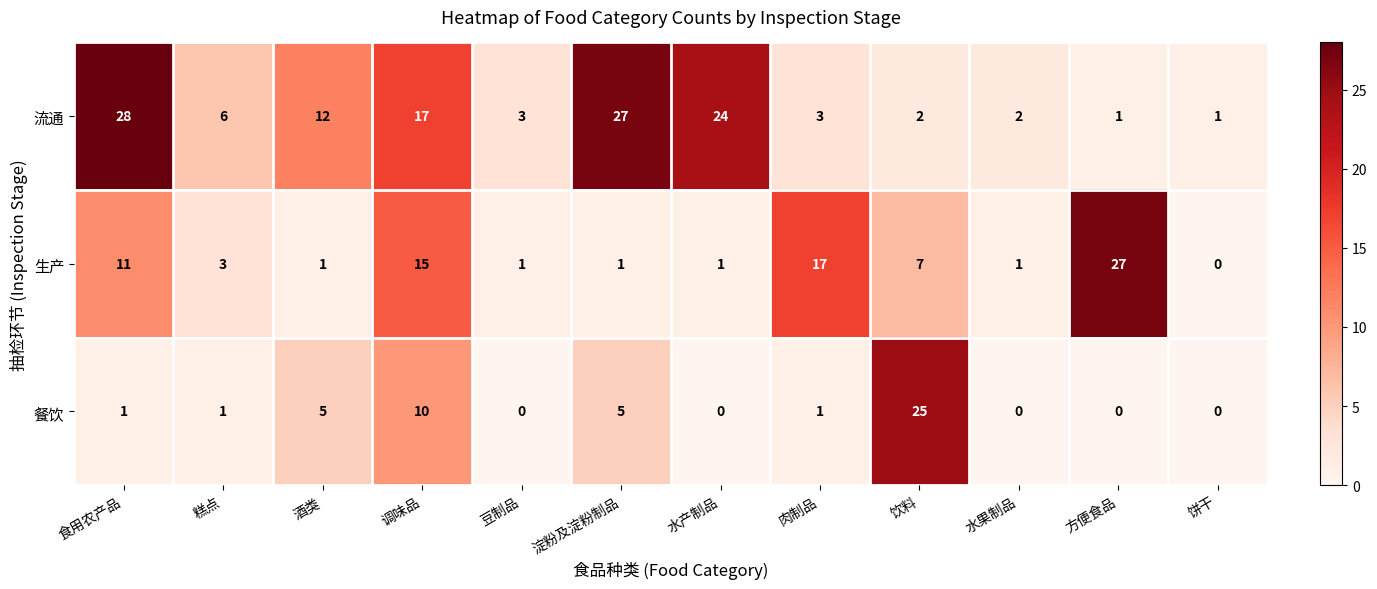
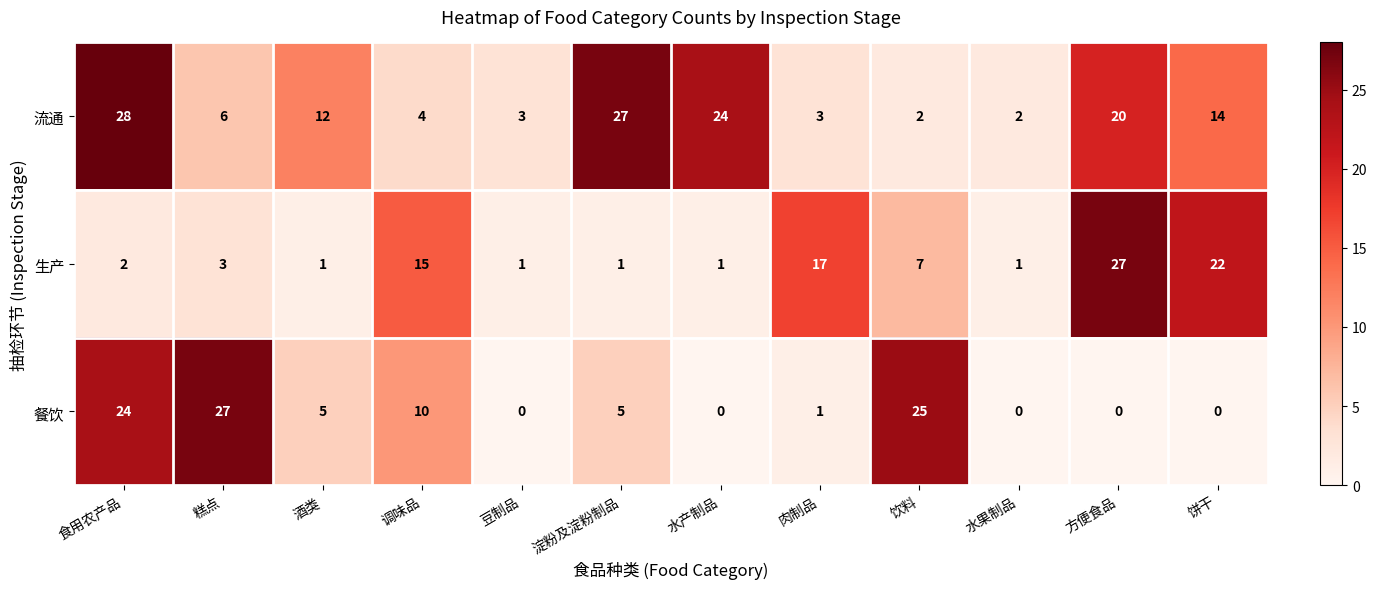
  {
    "流通": {
      "食用农产品": 28,
      "糕点": 6,
      "酒类": 12,
-     "调味品": 17,
+     "调味品": 4,
      "豆制品": 3,
      "淀粉及淀粉制品": 27,
      "水产制品": 24,
      "肉制品": 3,
      "饮料": 2,
      "水果制品": 2,
-     "方便食品": 1,
-     "饼干": 1
+     "方便食品": 20,
+     "饼干": 14
    },
    "生产": {
-     "食用农产品": 11,
+     "食用农产品": 2,
      "糕点": 3,
      "酒类": 1,
      "调味品": 15,
      "豆制品": 1,
      "淀粉及淀粉制品": 1,
      "水产制品": 1,
      "肉制品": 17,
      "饮料": 7,
      "水果制品": 1,
      "方便食品": 27,
-     "饼干": 0
+     "饼干": 22
    },
    "餐饮": {
-     "食用农产品": 1,
-     "糕点": 1,
+     "食用农产品": 24,
+     "糕点": 27,
      "酒类": 5,
      "调味品": 10,
      "豆制品": 0,
      "淀粉及淀粉制品": 5,
      "水产制品": 0,
      "肉制品": 1,
      "饮料": 25,
      "水果制品": 0,
      "方便食品": 0,
      "饼干": 0
    }
  }
